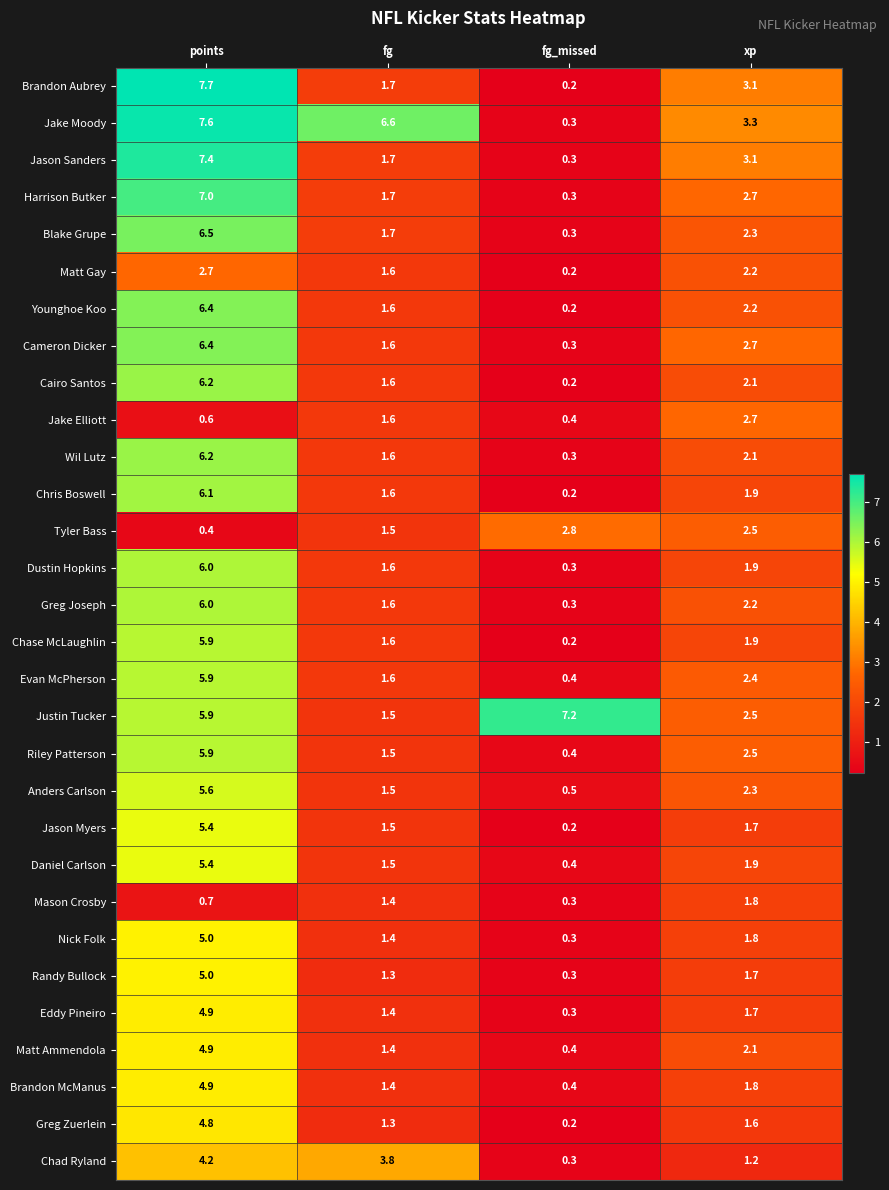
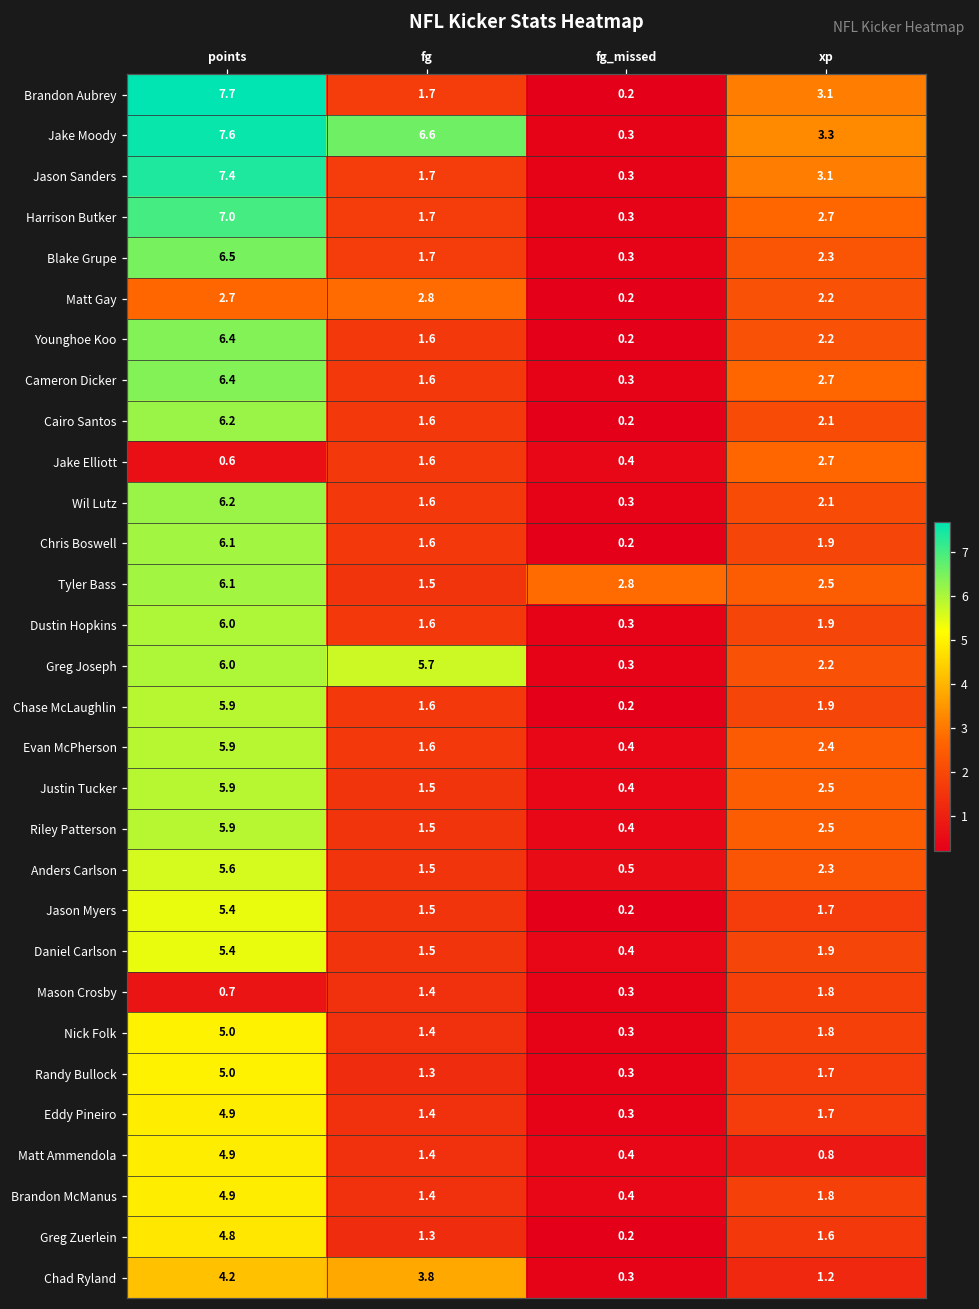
  {
    "Brandon Aubrey": {
      "points": 7.7,
      "fg": 1.7,
      "fg_missed": 0.2,
      "xp": 3.1
    },
    "Jake Moody": {
      "points": 7.6,
      "fg": 6.6,
      "fg_missed": 0.3,
      "xp": 3.3
    },
    "Jason Sanders": {
      "points": 7.4,
      "fg": 1.7,
      "fg_missed": 0.3,
      "xp": 3.1
    },
    "Harrison Butker": {
      "points": 7.0,
      "fg": 1.7,
      "fg_missed": 0.3,
      "xp": 2.7
    },
    "Blake Grupe": {
      "points": 6.5,
      "fg": 1.7,
      "fg_missed": 0.3,
      "xp": 2.3
    },
    "Matt Gay": {
      "points": 2.7,
-     "fg": 1.6,
+     "fg": 2.8,
      "fg_missed": 0.2,
      "xp": 2.2
    },
    "Younghoe Koo": {
      "points": 6.4,
      "fg": 1.6,
      "fg_missed": 0.2,
      "xp": 2.2
    },
    "Cameron Dicker": {
      "points": 6.4,
      "fg": 1.6,
      "fg_missed": 0.3,
      "xp": 2.7
    },
    "Cairo Santos": {
      "points": 6.2,
      "fg": 1.6,
      "fg_missed": 0.2,
      "xp": 2.1
    },
    "Jake Elliott": {
      "points": 0.6,
      "fg": 1.6,
      "fg_missed": 0.4,
      "xp": 2.7
    },
    "Wil Lutz": {
      "points": 6.2,
      "fg": 1.6,
      "fg_missed": 0.3,
      "xp": 2.1
    },
    "Chris Boswell": {
      "points": 6.1,
      "fg": 1.6,
      "fg_missed": 0.2,
      "xp": 1.9
    },
    "Tyler Bass": {
-     "points": 0.4,
+     "points": 6.1,
      "fg": 1.5,
      "fg_missed": 2.8,
      "xp": 2.5
    },
    "Dustin Hopkins": {
      "points": 6.0,
      "fg": 1.6,
      "fg_missed": 0.3,
      "xp": 1.9
    },
    "Greg Joseph": {
      "points": 6.0,
-     "fg": 1.6,
+     "fg": 5.7,
      "fg_missed": 0.3,
      "xp": 2.2
    },
    "Chase McLaughlin": {
      "points": 5.9,
      "fg": 1.6,
      "fg_missed": 0.2,
      "xp": 1.9
    },
    "Evan McPherson": {
      "points": 5.9,
      "fg": 1.6,
      "fg_missed": 0.4,
      "xp": 2.4
    },
    "Justin Tucker": {
      "points": 5.9,
      "fg": 1.5,
-     "fg_missed": 7.2,
+     "fg_missed": 0.4,
      "xp": 2.5
    },
    "Riley Patterson": {
      "points": 5.9,
      "fg": 1.5,
      "fg_missed": 0.4,
      "xp": 2.5
    },
    "Anders Carlson": {
      "points": 5.6,
      "fg": 1.5,
      "fg_missed": 0.5,
      "xp": 2.3
    },
    "Jason Myers": {
      "points": 5.4,
      "fg": 1.5,
      "fg_missed": 0.2,
      "xp": 1.7
    },
    "Daniel Carlson": {
      "points": 5.4,
      "fg": 1.5,
      "fg_missed": 0.4,
      "xp": 1.9
    },
    "Mason Crosby": {
      "points": 0.7,
      "fg": 1.4,
      "fg_missed": 0.3,
      "xp": 1.8
    },
    "Nick Folk": {
      "points": 5.0,
      "fg": 1.4,
      "fg_missed": 0.3,
      "xp": 1.8
    },
    "Randy Bullock": {
      "points": 5.0,
      "fg": 1.3,
      "fg_missed": 0.3,
      "xp": 1.7
    },
    "Eddy Pineiro": {
      "points": 4.9,
      "fg": 1.4,
      "fg_missed": 0.3,
      "xp": 1.7
    },
    "Matt Ammendola": {
      "points": 4.9,
      "fg": 1.4,
      "fg_missed": 0.4,
-     "xp": 2.1
+     "xp": 0.8
    },
    "Brandon McManus": {
      "points": 4.9,
      "fg": 1.4,
      "fg_missed": 0.4,
      "xp": 1.8
    },
    "Greg Zuerlein": {
      "points": 4.8,
      "fg": 1.3,
      "fg_missed": 0.2,
      "xp": 1.6
    },
    "Chad Ryland": {
      "points": 4.2,
      "fg": 3.8,
      "fg_missed": 0.3,
      "xp": 1.2
    }
  }
